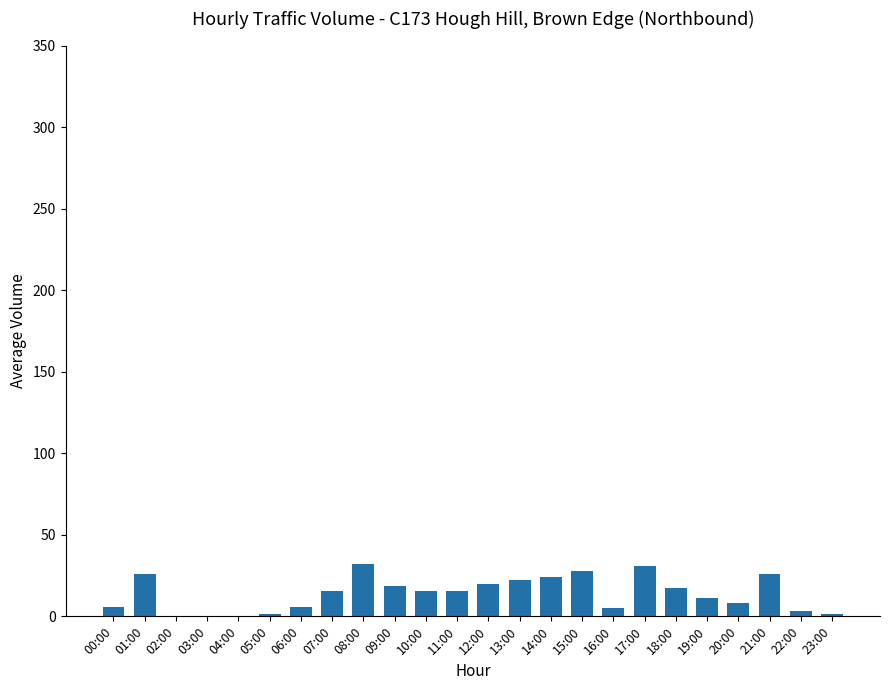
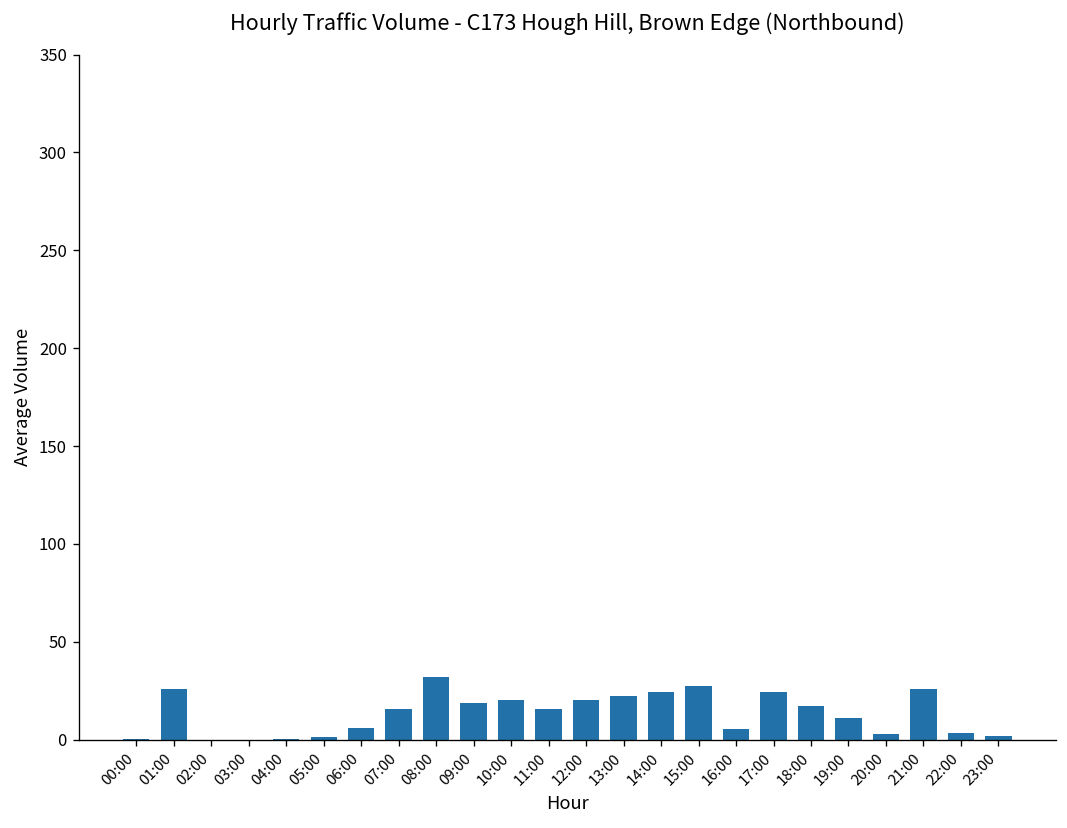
  {
-   "00:00": 6,
+   "00:00": 0,
    "01:00": 26,
    "02:00": 0,
    "03:00": 0,
    "06:00": 6,
    "07:00": 16,
    "08:00": 32,
    "09:00": 19,
-   "10:00": 15,
+   "10:00": 20,
    "11:00": 16,
    "12:00": 20,
    "13:00": 22,
    "14:00": 24,
    "15:00": 28,
    "16:00": 5,
-   "17:00": 31,
+   "17:00": 25,
    "18:00": 17,
    "19:00": 11,
-   "20:00": 8,
+   "20:00": 3,
    "21:00": 26,
    "22:00": 3,
    "23:00": 2
  }
